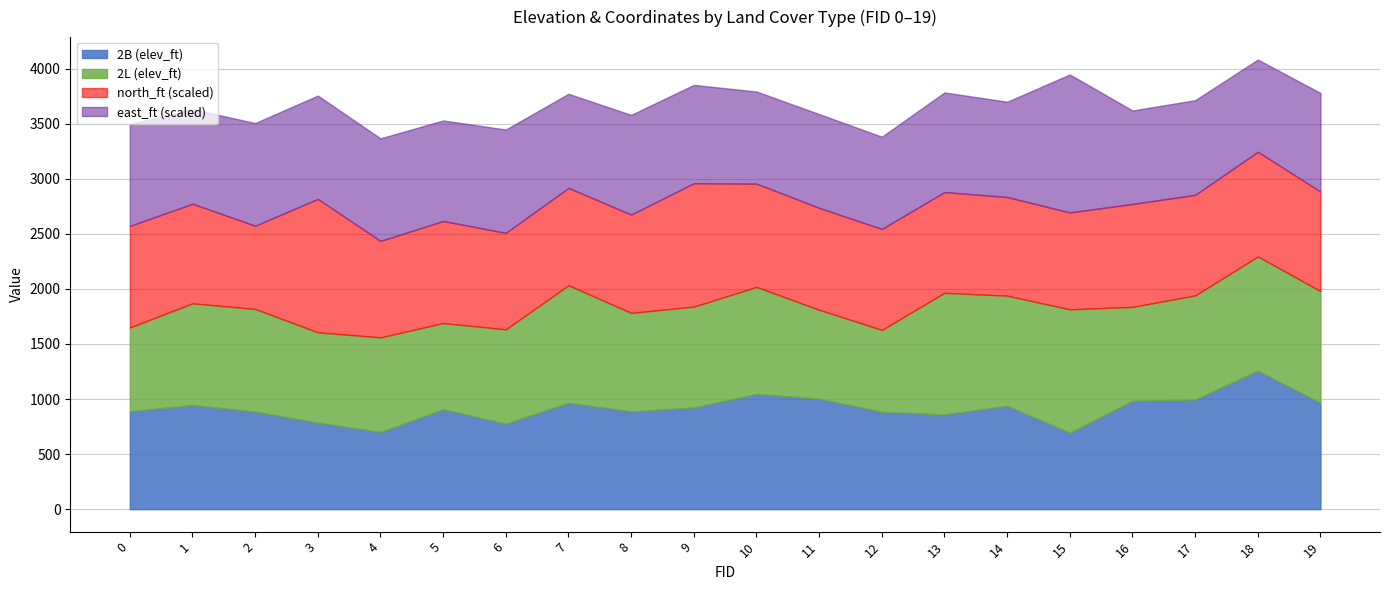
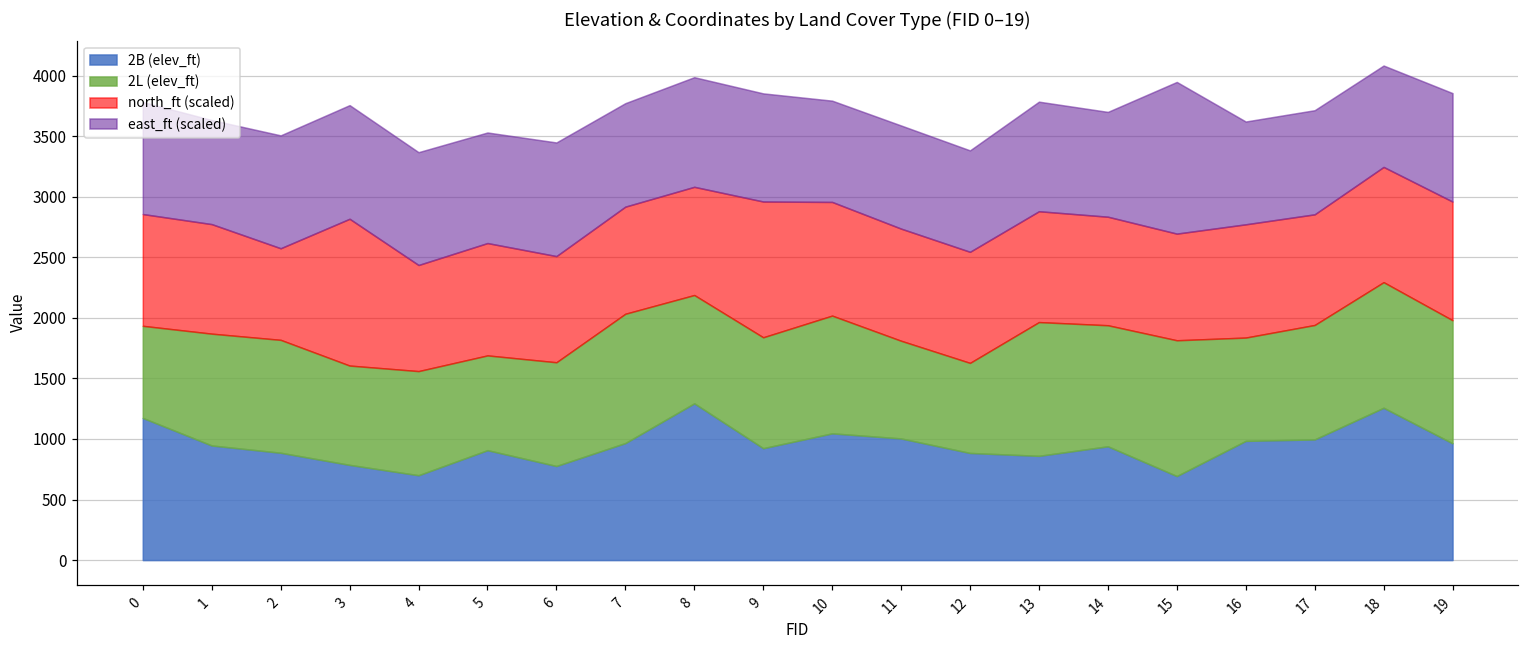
  {
    "2B (elev_ft)": {
-     "0": 890,
+     "0": 1170,
      "1": 950,
      "2": 890,
      "3": 790,
      "4": 700,
      "5": 910,
      "6": 780,
      "7": 970,
-     "8": 890,
+     "8": 1290,
      "9": 920,
      "10": 1050,
      "11": 1000,
      "12": 880,
      "13": 860,
      "14": 940,
      "15": 690,
      "16": 980,
      "17": 1000,
      "18": 1260,
      "19": 960
    },
    "2L (elev_ft)": {
      "0": 760,
      "1": 920,
      "2": 930,
      "3": 820,
      "4": 860,
      "5": 780,
      "6": 860,
      "7": 1070,
      "8": 890,
      "9": 920,
      "10": 970,
      "11": 810,
      "12": 740,
      "13": 1100,
      "14": 1000,
      "15": 1120,
      "16": 850,
      "17": 940,
      "18": 1040,
      "19": 1020
    },
    "north_ft (scaled)": {
      "0": 920,
      "1": 900,
      "2": 760,
      "3": 1210,
      "4": 880,
      "5": 930,
      "6": 880,
      "7": 880,
      "8": 890,
      "9": 1120,
      "10": 940,
      "11": 930,
      "12": 920,
      "13": 920,
      "14": 900,
      "15": 880,
      "16": 940,
      "17": 910,
      "18": 950,
-     "19": 900
+     "19": 980
    },
    "east_ft (scaled)": {
      "2": 930,
      "3": 940,
      "4": 930,
      "5": 910,
      "6": 940,
      "7": 850,
      "8": 910,
      "9": 890,
      "10": 840,
      "11": 850,
      "12": 840,
      "13": 900,
      "14": 870,
      "15": 1250,
      "16": 850,
      "17": 860,
      "18": 840,
      "19": 900
    }
  }
